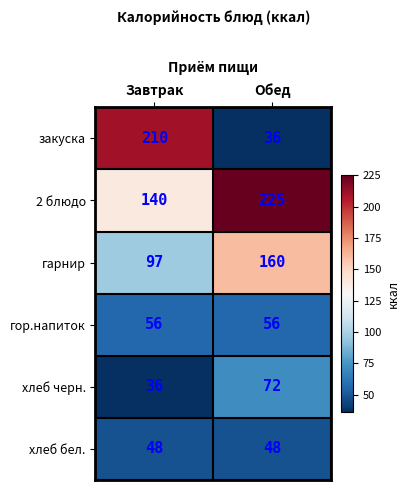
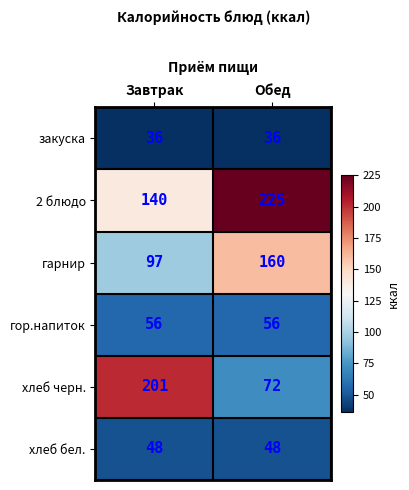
  {
    "закуска": {
-     "Завтрак": 210,
+     "Завтрак": 36,
      "Обед": 36
    },
    "2 блюдо": {
      "Завтрак": 140,
      "Обед": 225
    },
    "гарнир": {
      "Завтрак": 97,
      "Обед": 160
    },
    "гор.напиток": {
      "Завтрак": 56,
      "Обед": 56
    },
    "хлеб черн.": {
-     "Завтрак": 36,
+     "Завтрак": 201,
      "Обед": 72
    },
    "хлеб бел.": {
      "Завтрак": 48,
      "Обед": 48
    }
  }
